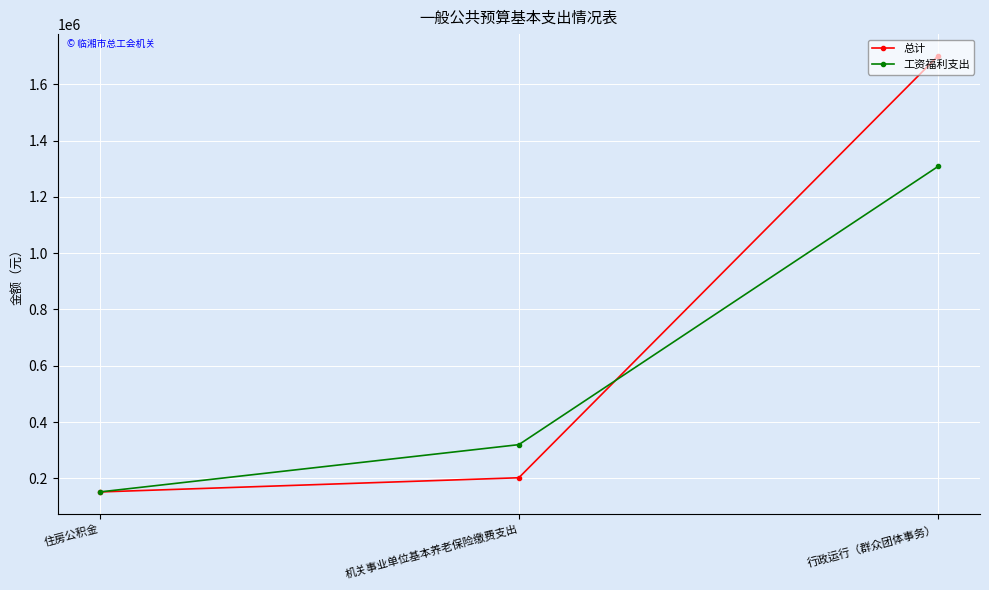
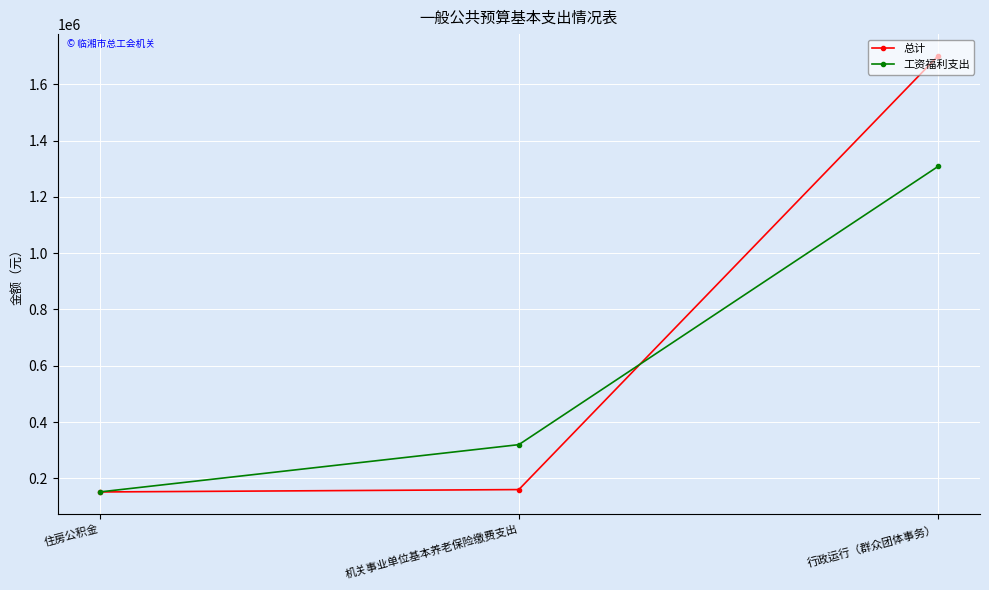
  {
    "总计": {
-     "机关事业单位基本养老保险缴费支出": 200000
+     "机关事业单位基本养老保险缴费支出": 160000
    },
    "工资福利支出": {
      "机关事业单位基本养老保险缴费支出": 320000,
      "行政运行（群众团体事务）": 1310000
    }
  }
